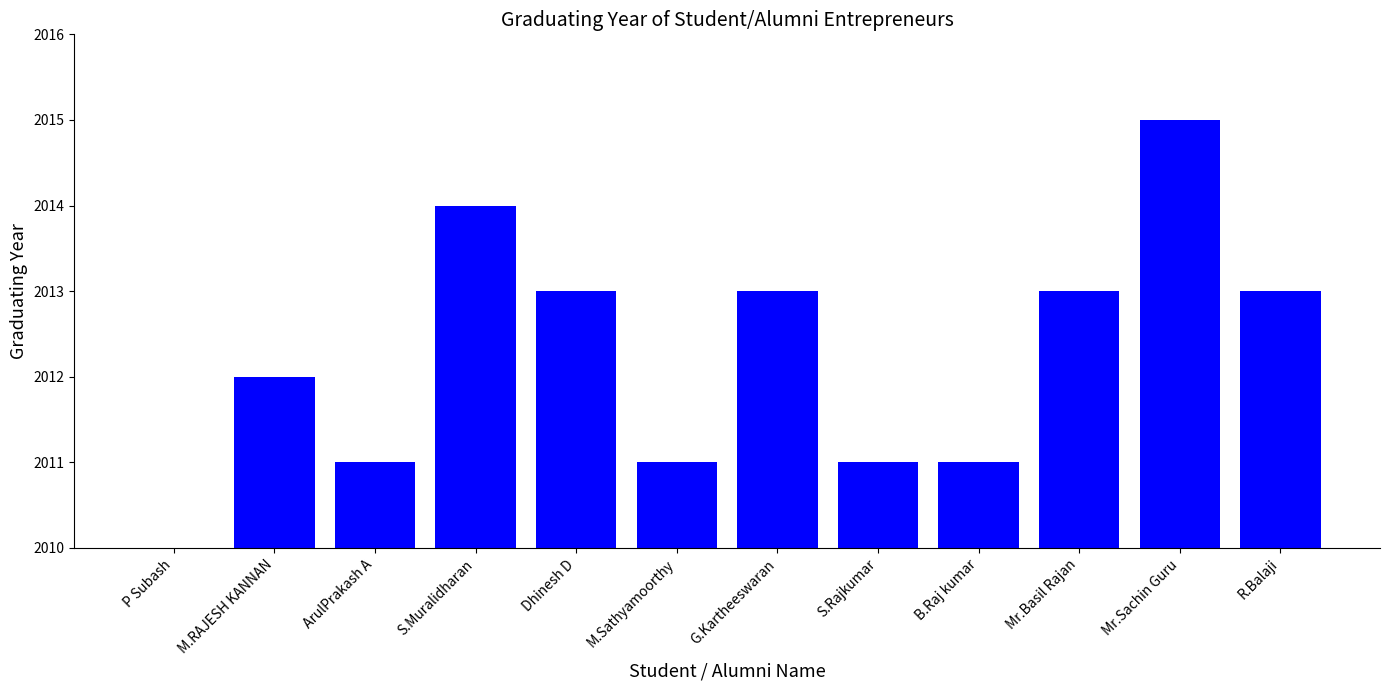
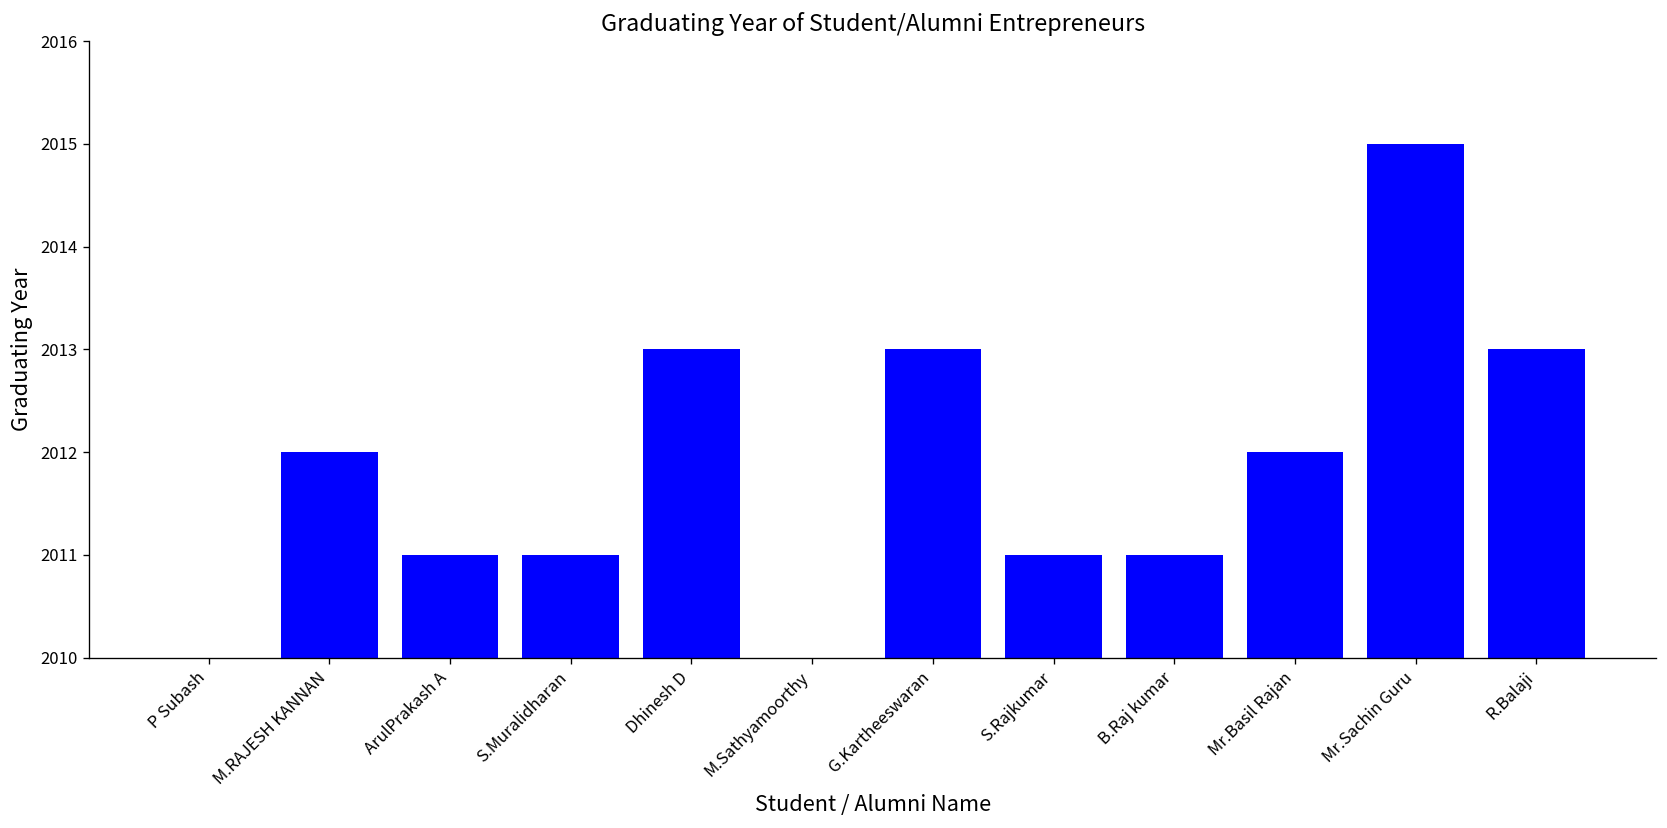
  {
    "P Subash": 2010,
    "M.RAJESH KANNAN": 2012,
    "ArulPrakash A": 2011,
-   "S.Muralidharan": 2014,
+   "S.Muralidharan": 2011,
    "Dhinesh D": 2013,
-   "M.Sathyamoorthy": 2011,
+   "M.Sathyamoorthy": 2010,
    "G.Kartheeswaran": 2013,
    "S.Rajkumar": 2011,
    "B.Raj kumar": 2011,
-   "Mr.Basil Rajan": 2013,
+   "Mr.Basil Rajan": 2012,
    "Mr.Sachin Guru": 2015,
    "R.Balaji": 2013
  }
